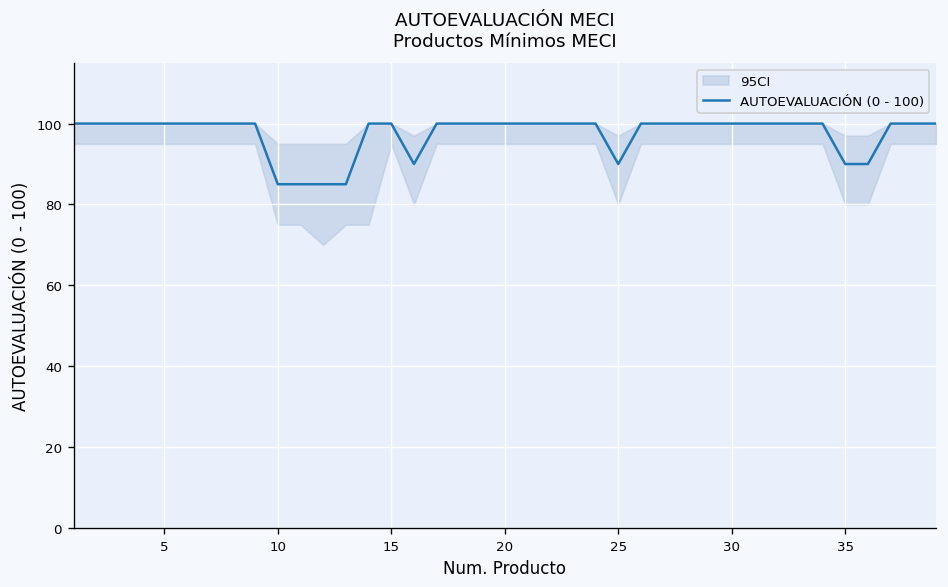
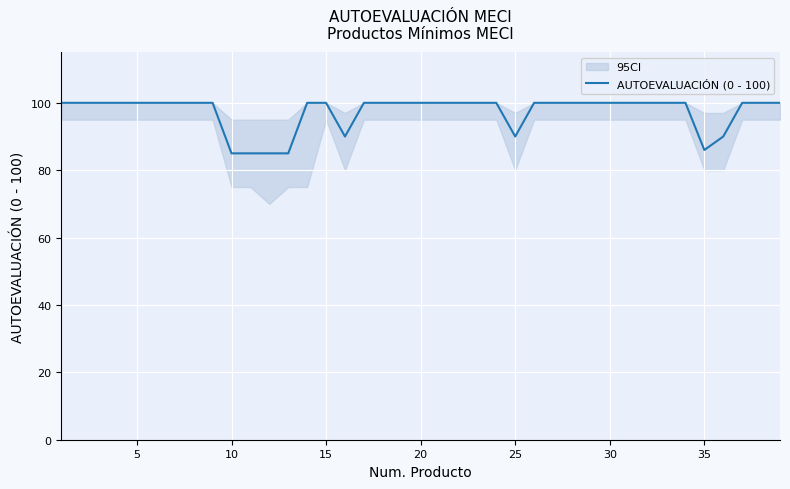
  {
    "AUTOEVALUACIÓN (0 - 100)": {
      "10": 85,
      "25": 90,
-     "35": 90
+     "35": 86
    }
  }
